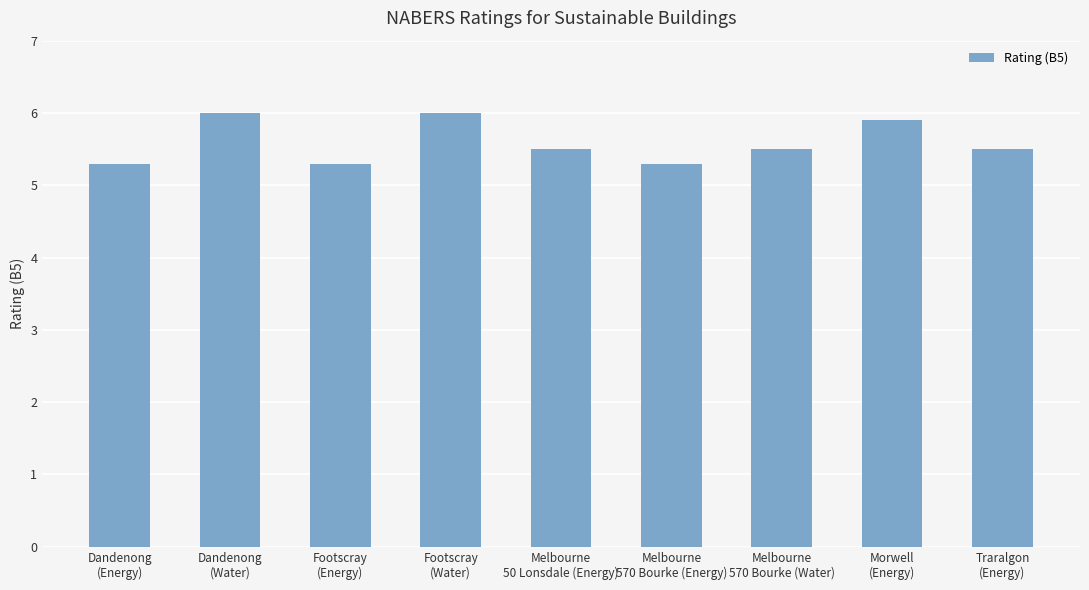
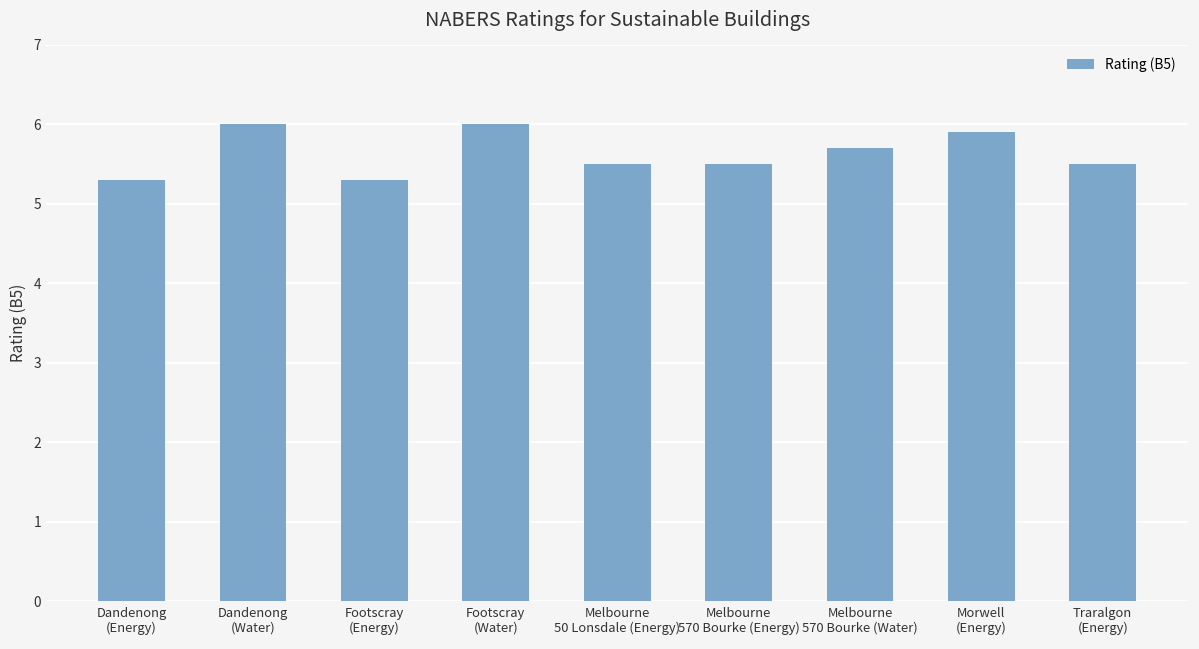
  {
    "Dandenong (Energy)": 5.3,
    "Dandenong (Water)": 6.0,
    "Footscray (Energy)": 5.3,
    "Footscray (Water)": 6.0,
    "Melbourne 50 Lonsdale (Energy)": 5.5,
-   "Melbourne 570 Bourke (Energy)": 5.3,
-   "Melbourne 570 Bourke (Water)": 5.5,
+   "Melbourne 570 Bourke (Energy)": 5.5,
+   "Melbourne 570 Bourke (Water)": 5.7,
    "Morwell (Energy)": 5.9,
    "Traralgon (Energy)": 5.5
  }
